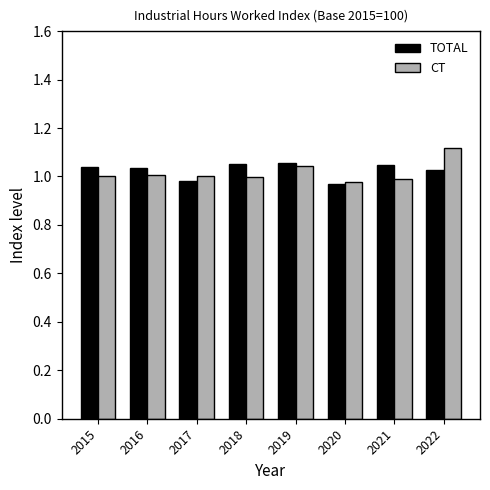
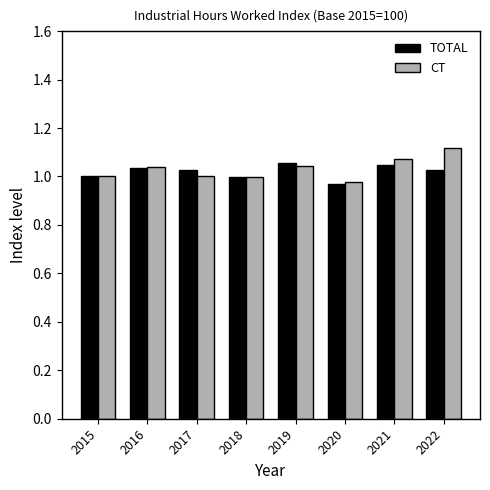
  {
    "TOTAL": {
-     "2015": 1.04,
+     "2015": 1.00,
      "2016": 1.04,
-     "2017": 0.98,
-     "2018": 1.05,
+     "2017": 1.03,
+     "2018": 1.00,
      "2019": 1.06,
      "2020": 0.97,
      "2021": 1.05,
      "2022": 1.02
    },
    "CT": {
      "2015": 1.00,
-     "2016": 1.01,
+     "2016": 1.04,
      "2017": 1.00,
      "2018": 1.00,
      "2019": 1.04,
      "2020": 0.98,
-     "2021": 0.99,
+     "2021": 1.07,
      "2022": 1.12
    }
  }
